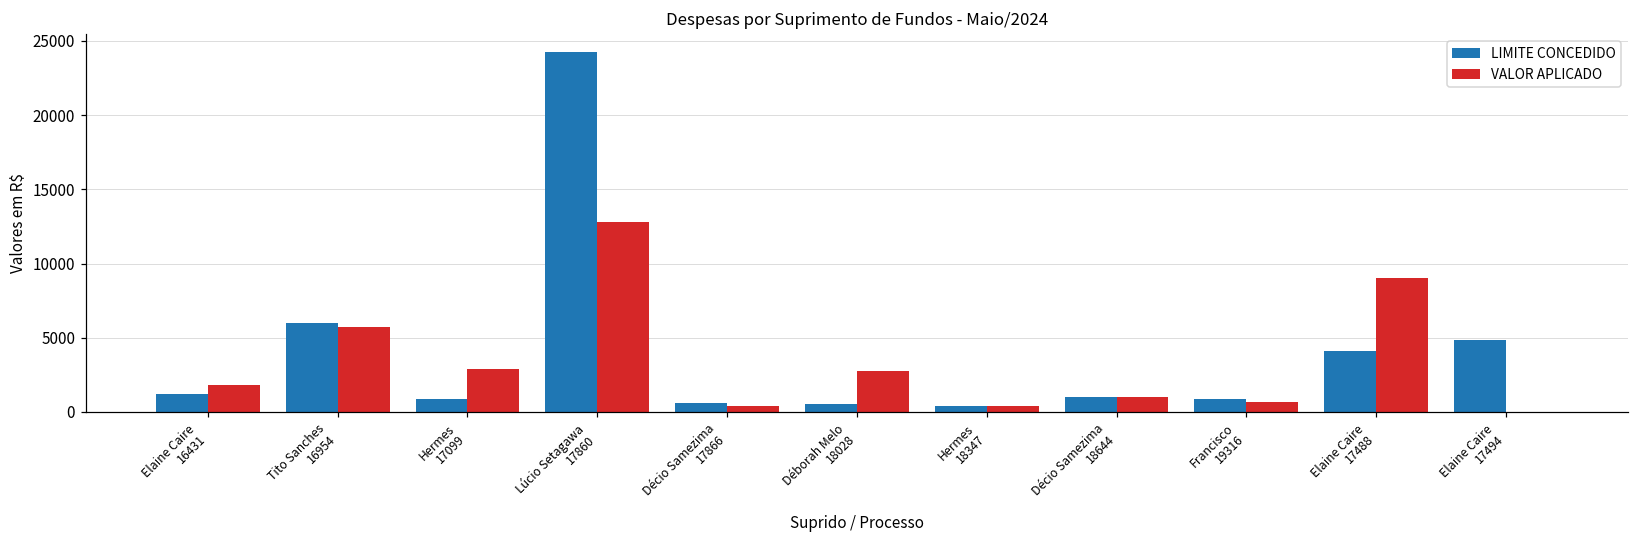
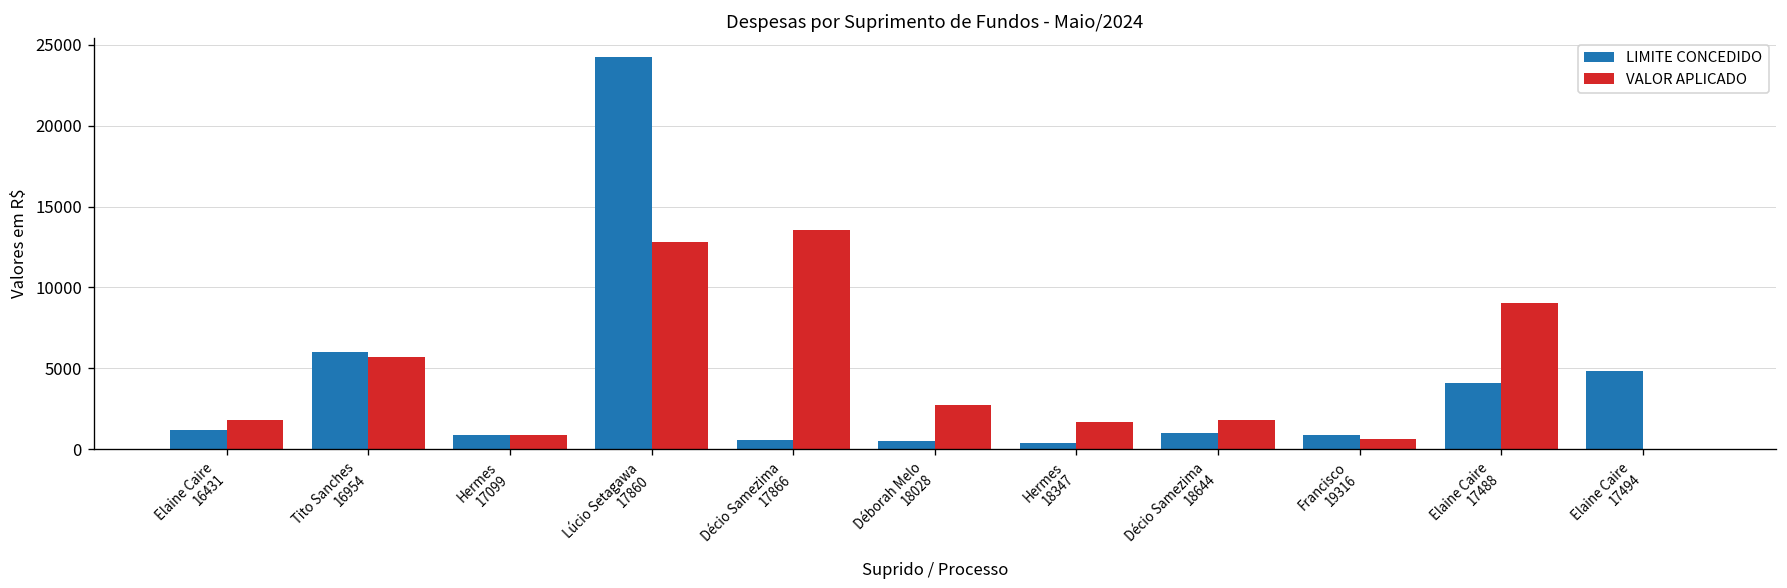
  {
    "LIMITE CONCEDIDO": {
      "Elaine Caire 16431": 1200,
      "Tito Sanches 16954": 6000,
      "Hermes 17099": 900,
      "Lúcio Setagawa 17860": 24200,
      "Décio Samezima 17866": 600,
      "Déborah Melo 18028": 500,
      "Hermes 18347": 400,
      "Décio Samezima 18644": 1000,
      "Francisco 19316": 900,
      "Elaine Caire 17488": 4100,
      "Elaine Caire 17494": 4900
    },
    "VALOR APLICADO": {
      "Elaine Caire 16431": 1800,
      "Tito Sanches 16954": 5700,
-     "Hermes 17099": 2900,
+     "Hermes 17099": 900,
      "Lúcio Setagawa 17860": 12800,
-     "Décio Samezima 17866": 400,
+     "Décio Samezima 17866": 13500,
      "Déborah Melo 18028": 2700,
-     "Hermes 18347": 400,
-     "Décio Samezima 18644": 1000,
+     "Hermes 18347": 1700,
+     "Décio Samezima 18644": 1800,
      "Francisco 19316": 700,
      "Elaine Caire 17488": 9000,
      "Elaine Caire 17494": 0
    }
  }
